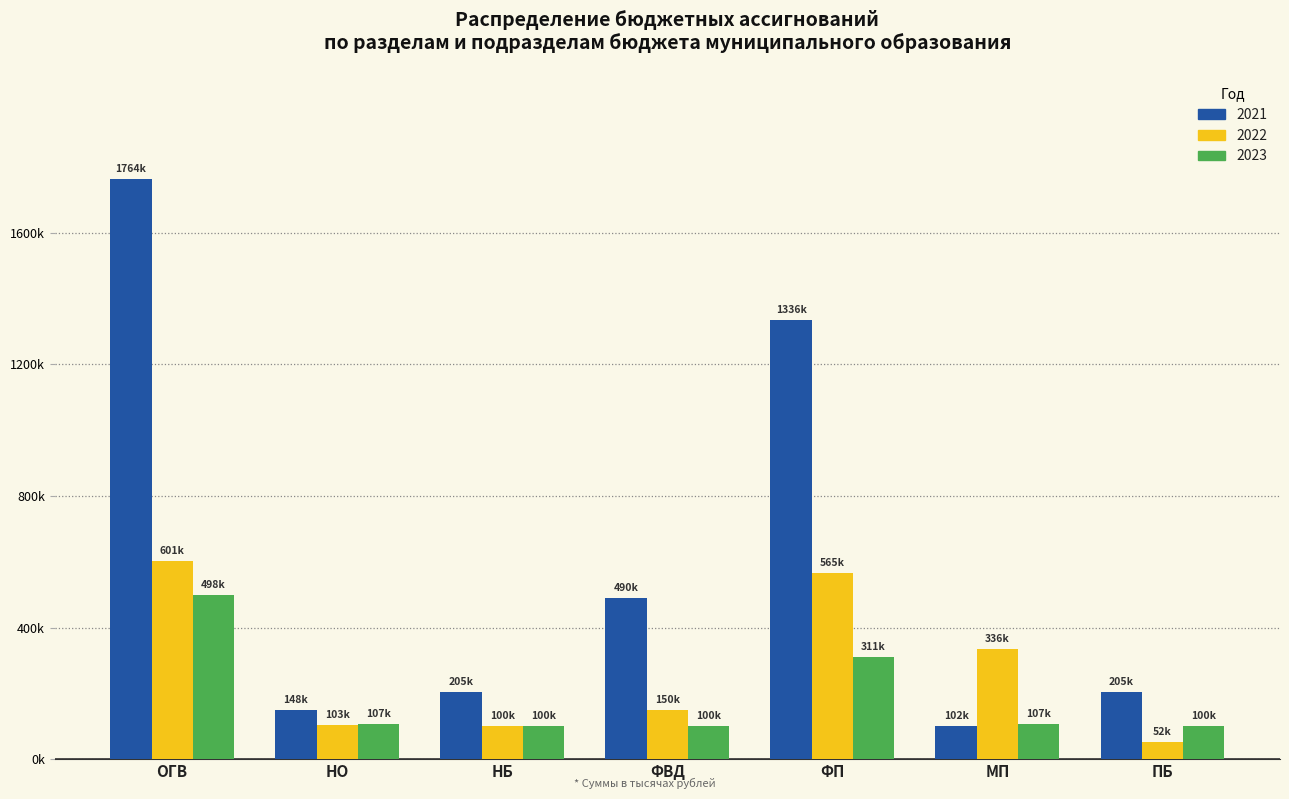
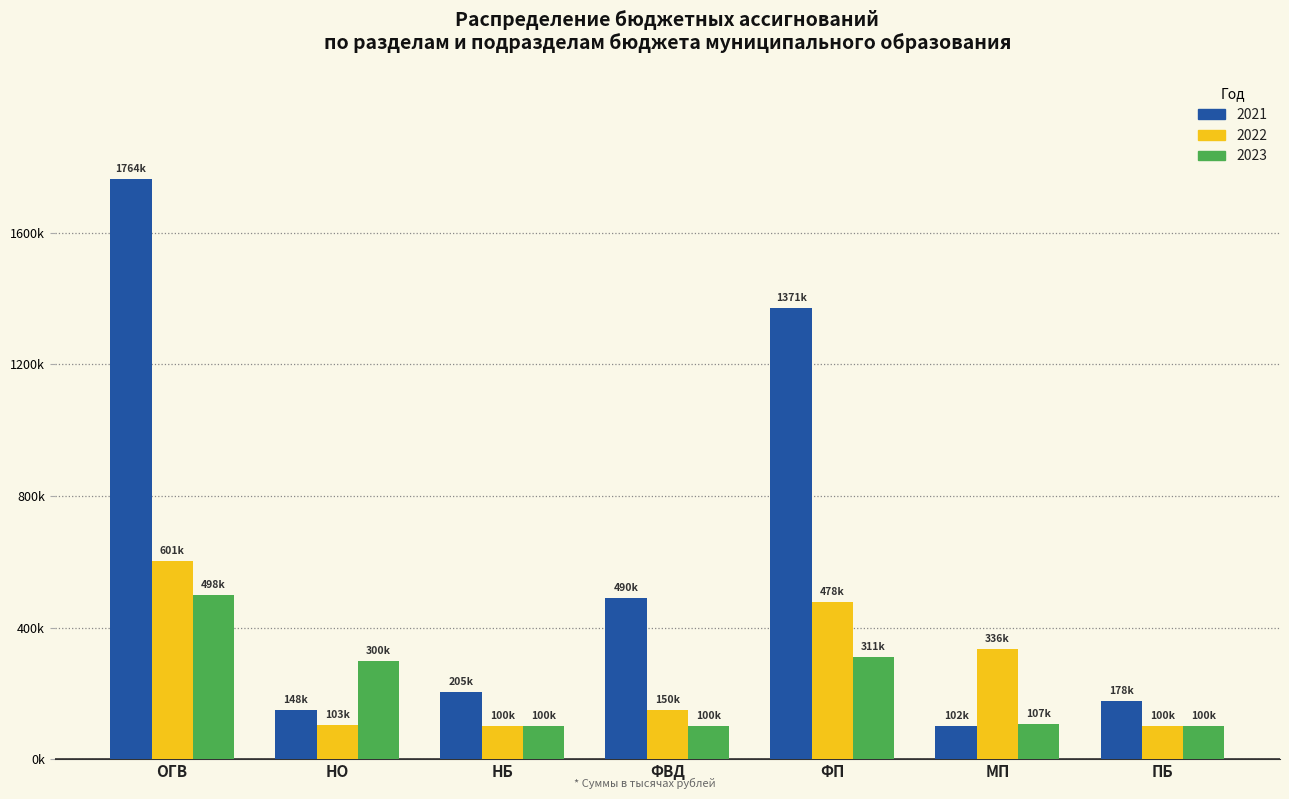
  {
    "2021": {
      "ОГВ": "1764k",
      "НО": "148k",
      "НБ": "205k",
      "ФВД": "490k",
-     "ФП": "1336k",
+     "ФП": "1371k",
      "МП": "102k",
-     "ПБ": "205k"
+     "ПБ": "178k"
    },
    "2022": {
      "ОГВ": "601k",
      "НО": "103k",
      "НБ": "100k",
      "ФВД": "150k",
-     "ФП": "565k",
+     "ФП": "478k",
      "МП": "336k",
-     "ПБ": "52k"
+     "ПБ": "100k"
    },
    "2023": {
      "ОГВ": "498k",
-     "НО": "107k",
+     "НО": "300k",
      "НБ": "100k",
      "ФВД": "100k",
      "ФП": "311k",
      "МП": "107k",
      "ПБ": "100k"
    }
  }
